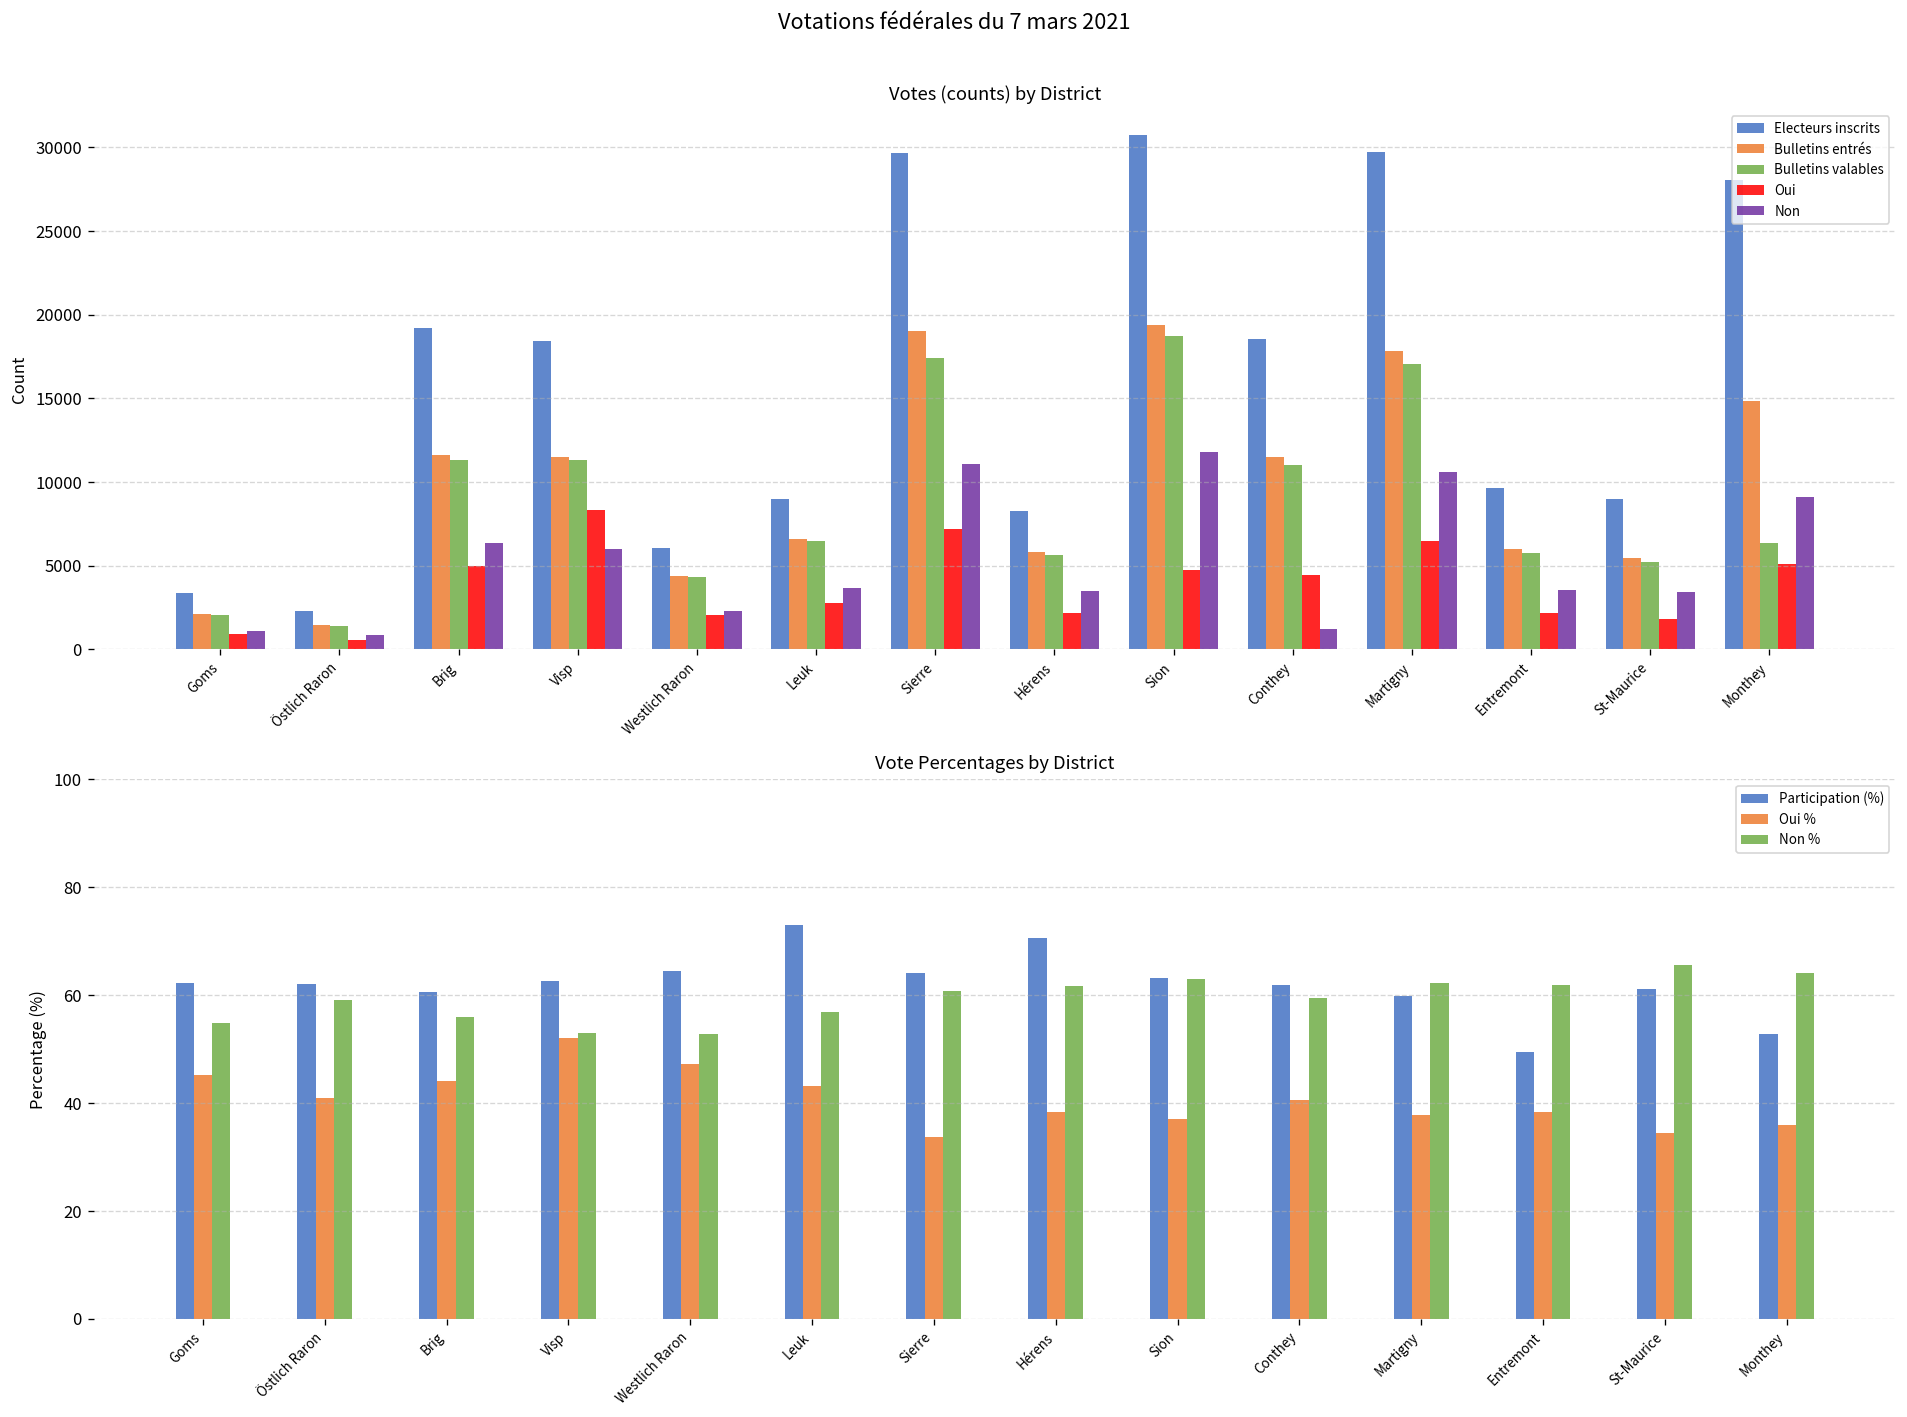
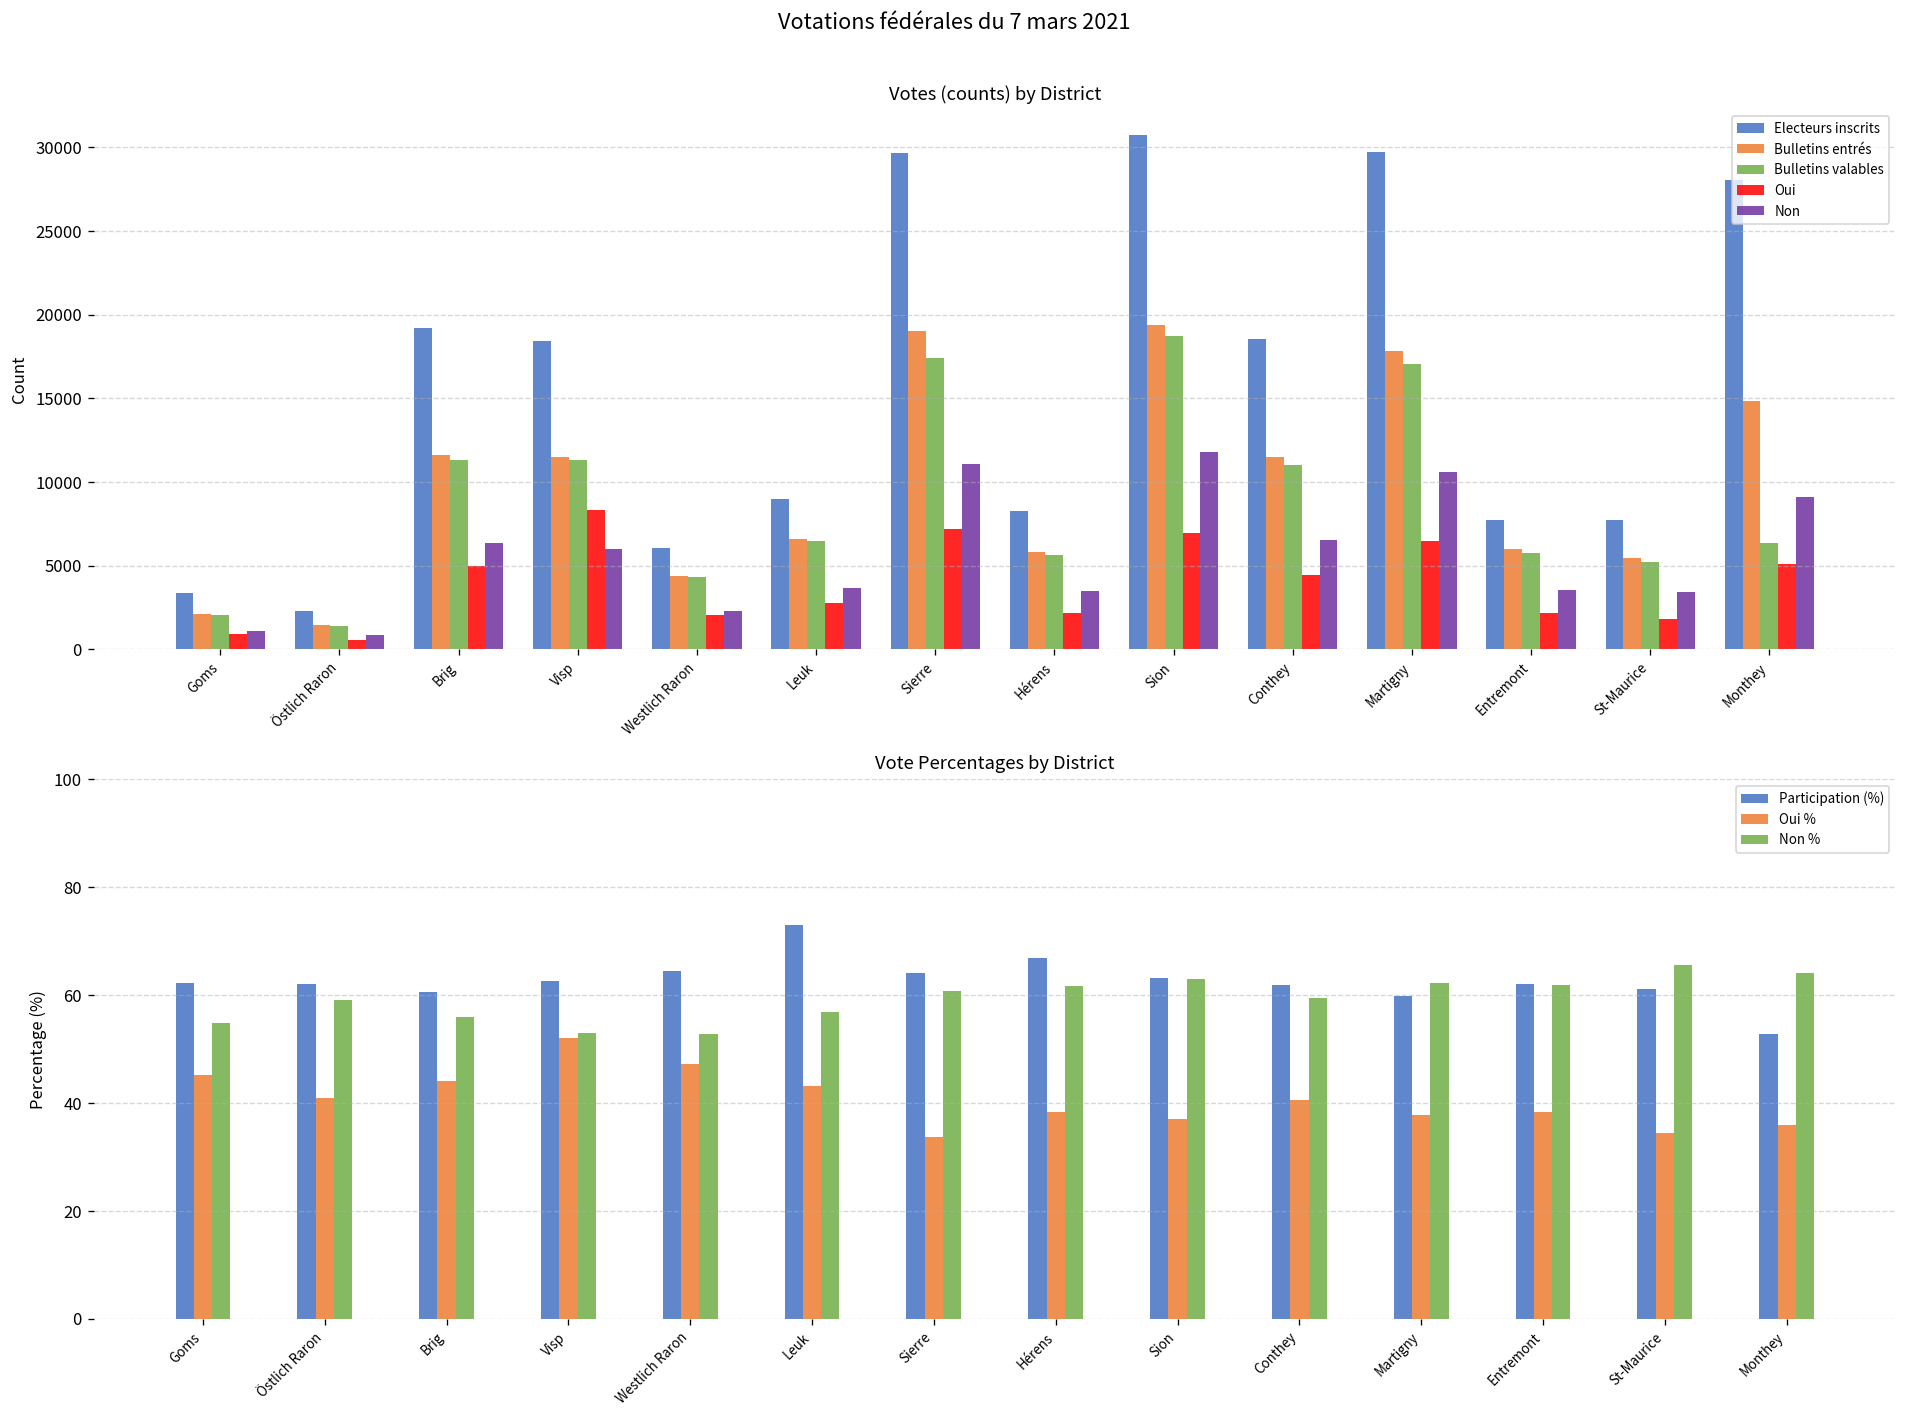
  {
    "Votes (counts) by District": {
      "Electeurs inscrits": {
        "Goms": 3300,
        "Östlich Raron": 2300,
        "Brig": 19200,
        "Visp": 18400,
        "Westlich Raron": 6100,
        "Leuk": 9000,
        "Sierre": 29700,
        "Hérens": 8300,
        "Sion": 30700,
        "Conthey": 18600,
        "Martigny": 29700,
-       "Entremont": 9600,
-       "St-Maurice": 9000
+       "Entremont": 7700,
+       "St-Maurice": 7700
      },
      "Bulletins entrés": {
        "Goms": 2100,
        "Östlich Raron": 1400,
        "Brig": 11600,
        "Visp": 11500,
        "Westlich Raron": 4400,
        "Leuk": 6600,
        "Sierre": 19000,
        "Hérens": 5800,
        "Sion": 19400,
        "Conthey": 11500,
        "Martigny": 17800,
        "Entremont": 6000,
        "St-Maurice": 5500,
        "Monthey": 14800
      },
      "Bulletins valables": {
        "Goms": 2000,
        "Östlich Raron": 1400,
        "Brig": 11300,
        "Visp": 11300,
        "Westlich Raron": 4300,
        "Leuk": 6500,
        "Sierre": 17400,
        "Hérens": 5600,
        "Sion": 18700,
        "Conthey": 11000,
        "Martigny": 17100,
        "Entremont": 5700,
        "St-Maurice": 5200,
        "Monthey": 6400
      },
      "Oui": {
        "Goms": 900,
        "Östlich Raron": 600,
        "Brig": 5000,
        "Visp": 8300,
        "Westlich Raron": 2000,
        "Leuk": 2800,
        "Sierre": 7200,
        "Hérens": 2200,
-       "Sion": 4700,
+       "Sion": 6900,
        "Conthey": 4500,
        "Martigny": 6500,
        "Entremont": 2200,
        "St-Maurice": 1800,
        "Monthey": 5100
      },
      "Non": {
        "Goms": 1100,
        "Östlich Raron": 800,
        "Brig": 6300,
        "Visp": 6000,
        "Westlich Raron": 2300,
        "Leuk": 3700,
        "Sierre": 11100,
        "Hérens": 3500,
        "Sion": 11800,
-       "Conthey": 1200,
+       "Conthey": 6500,
        "Martigny": 10600,
        "Entremont": 3500,
        "St-Maurice": 3400,
        "Monthey": 9100
      }
    },
    "Vote Percentages by District": {
      "Participation (%)": {
        "Goms": 62,
        "Östlich Raron": 62,
        "Brig": 61,
        "Visp": 63,
        "Westlich Raron": 64,
        "Leuk": 73,
        "Sierre": 64,
-       "Hérens": 71,
+       "Hérens": 67,
        "Sion": 63,
        "Conthey": 62,
        "Martigny": 60,
-       "Entremont": 49,
+       "Entremont": 62,
        "St-Maurice": 61,
        "Monthey": 53
      },
      "Oui %": {
        "Goms": 45,
        "Östlich Raron": 41,
        "Brig": 44,
        "Visp": 52,
        "Westlich Raron": 47,
        "Leuk": 43,
        "Sierre": 34,
        "Hérens": 38,
        "Sion": 37,
        "Conthey": 41,
        "Martigny": 38,
        "Entremont": 38,
        "St-Maurice": 34,
        "Monthey": 36
      },
      "Non %": {
        "Goms": 55,
        "Östlich Raron": 59,
        "Brig": 56,
        "Visp": 53,
        "Westlich Raron": 53,
        "Leuk": 57,
        "Sierre": 61,
        "Hérens": 62,
        "Sion": 63,
        "Conthey": 59,
        "Martigny": 62,
        "Entremont": 62,
        "St-Maurice": 66,
        "Monthey": 64
      }
    }
  }
